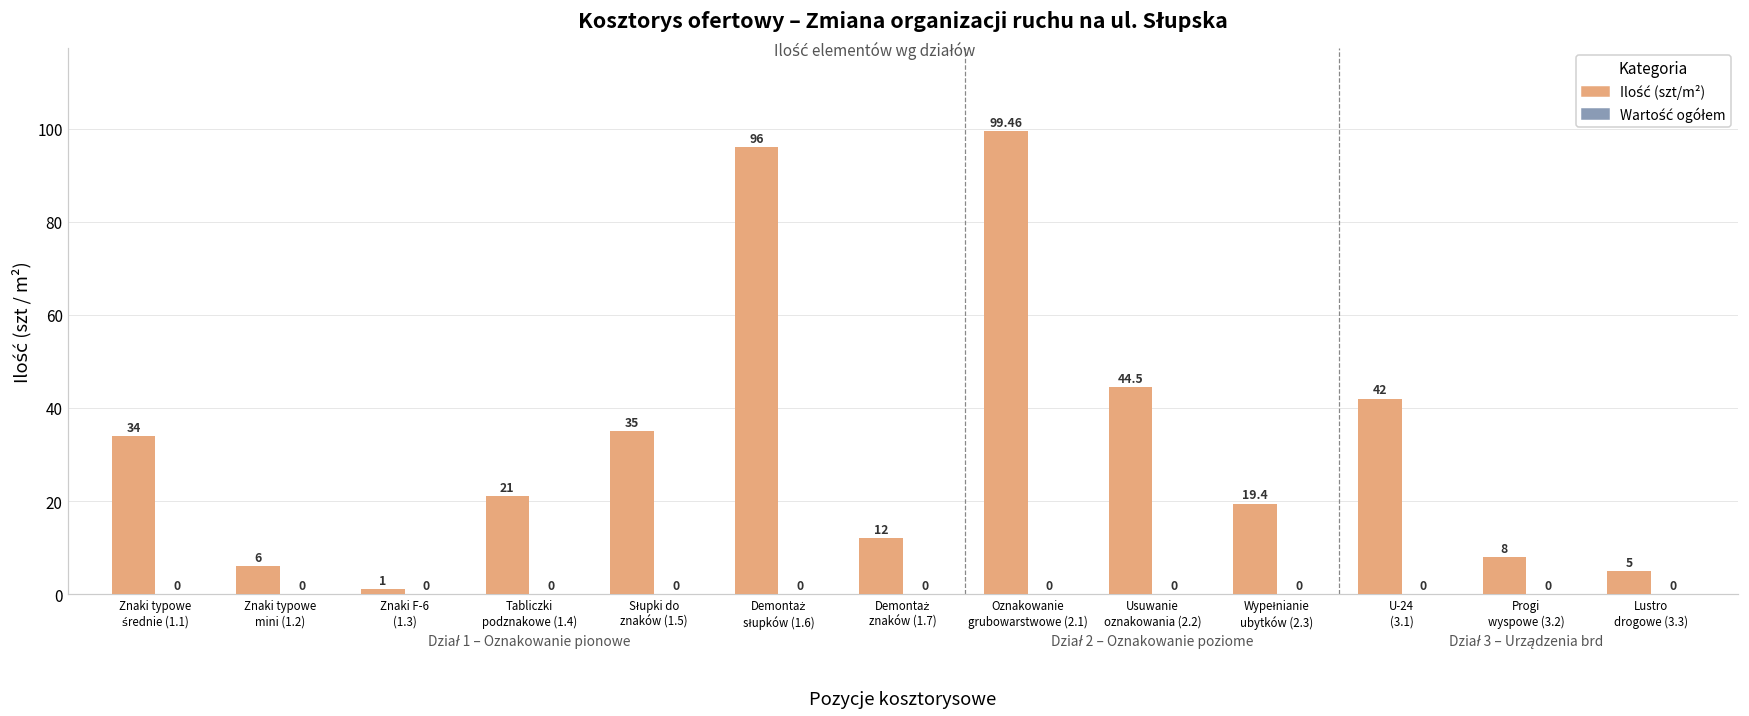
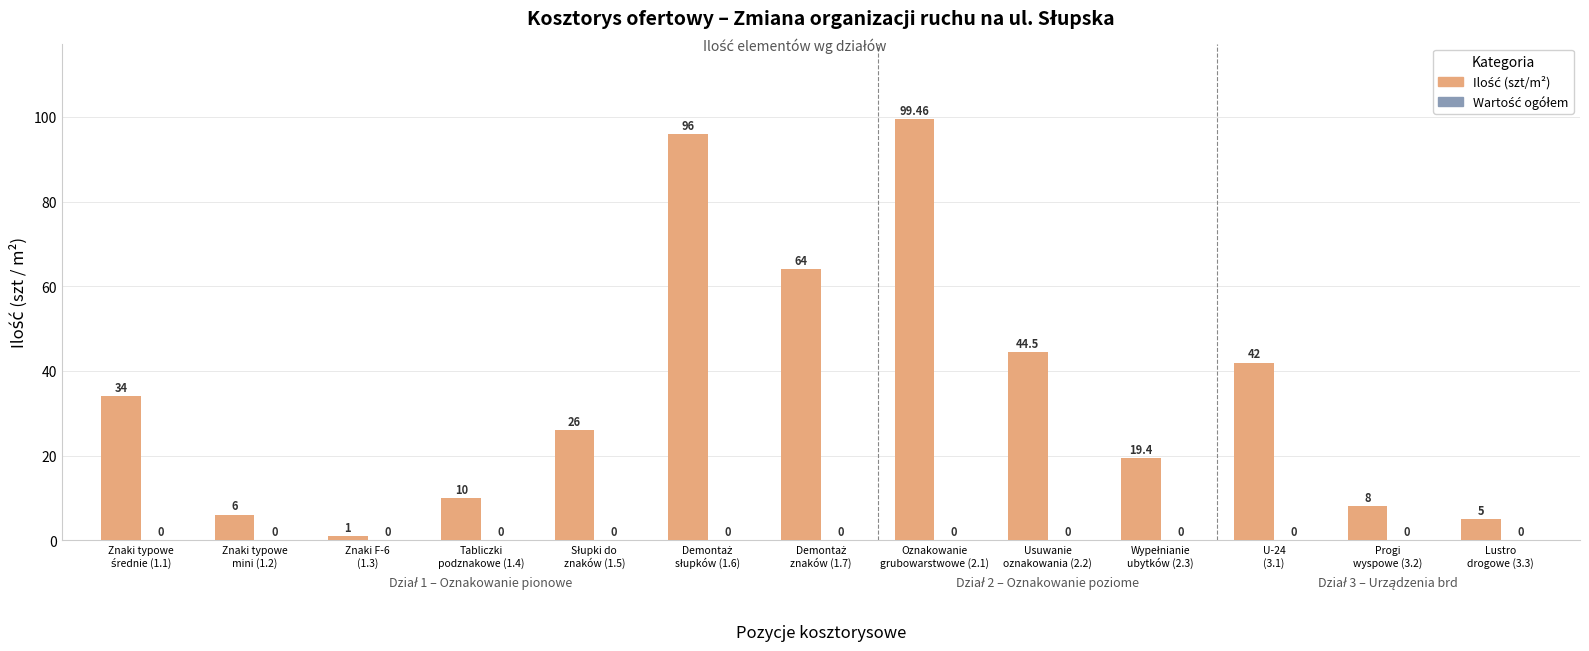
  {
    "Ilość (szt/m²)": {
      "Znaki typowe średnie (1.1)": 34,
      "Znaki typowe mini (1.2)": 6,
      "Znaki F-6 (1.3)": 1,
-     "Tabliczki podznakowe (1.4)": 21,
-     "Słupki do znaków (1.5)": 35,
+     "Tabliczki podznakowe (1.4)": 10,
+     "Słupki do znaków (1.5)": 26,
      "Demontaż słupków (1.6)": 96,
-     "Demontaż znaków (1.7)": 12,
+     "Demontaż znaków (1.7)": 64,
      "Oznakowanie grubowarstwowe (2.1)": 99.46,
      "Usuwanie oznakowania (2.2)": 44.5,
      "Wypełnianie ubytków (2.3)": 19.4,
      "U-24 (3.1)": 42,
      "Progi wyspowe (3.2)": 8,
      "Lustro drogowe (3.3)": 5
    },
    "Wartość ogółem": {
      "Znaki typowe średnie (1.1)": 0,
      "Znaki typowe mini (1.2)": 0,
      "Znaki F-6 (1.3)": 0,
      "Tabliczki podznakowe (1.4)": 0,
      "Słupki do znaków (1.5)": 0,
      "Demontaż słupków (1.6)": 0,
      "Demontaż znaków (1.7)": 0,
      "Oznakowanie grubowarstwowe (2.1)": 0,
      "Usuwanie oznakowania (2.2)": 0,
      "Wypełnianie ubytków (2.3)": 0,
      "U-24 (3.1)": 0,
      "Progi wyspowe (3.2)": 0,
      "Lustro drogowe (3.3)": 0
    }
  }
